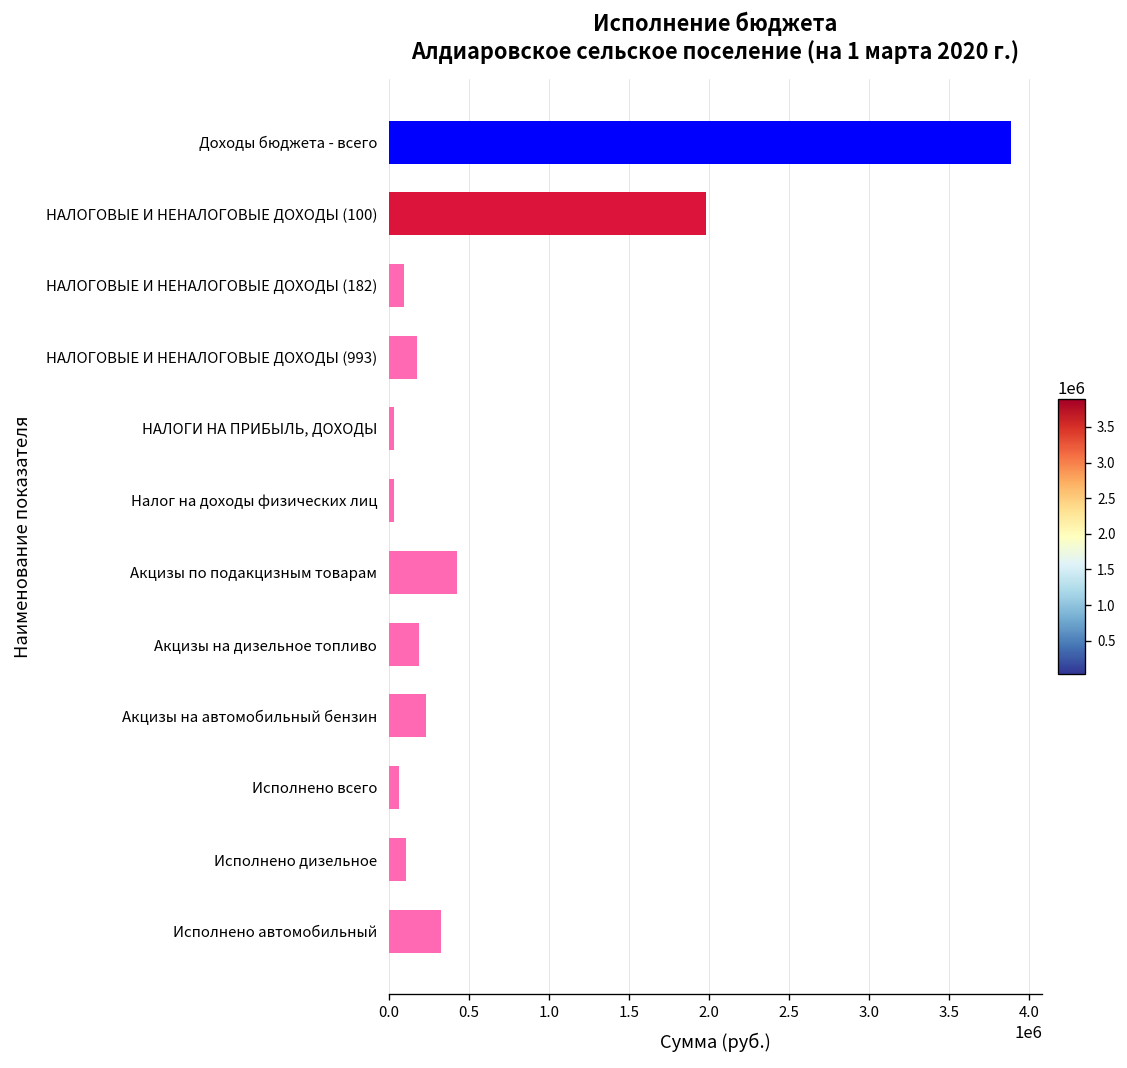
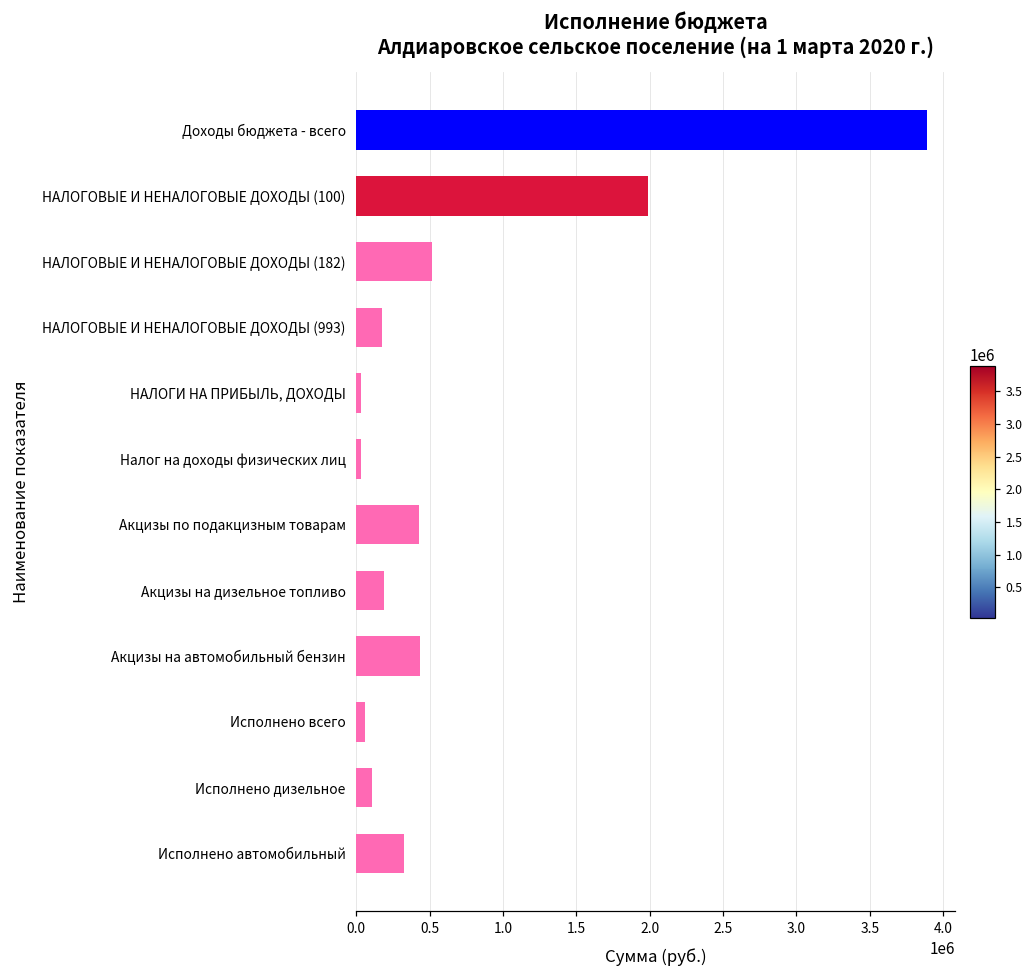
  {
    "Доходы бюджета - всего": 3890000,
    "НАЛОГОВЫЕ И НЕНАЛОГОВЫЕ ДОХОДЫ (100)": 1990000,
-   "НАЛОГОВЫЕ И НЕНАЛОГОВЫЕ ДОХОДЫ (182)": 90000,
+   "НАЛОГОВЫЕ И НЕНАЛОГОВЫЕ ДОХОДЫ (182)": 510000,
    "НАЛОГОВЫЕ И НЕНАЛОГОВЫЕ ДОХОДЫ (993)": 170000,
    "НАЛОГИ НА ПРИБЫЛЬ, ДОХОДЫ": 40000,
    "Налог на доходы физических лиц": 40000,
    "Акцизы по подакцизным товарам": 420000,
    "Акцизы на дизельное топливо": 190000,
-   "Акцизы на автомобильный бензин": 230000,
+   "Акцизы на автомобильный бензин": 430000,
    "Исполнено всего": 60000,
    "Исполнено дизельное": 110000,
    "Исполнено автомобильный": 320000
  }
